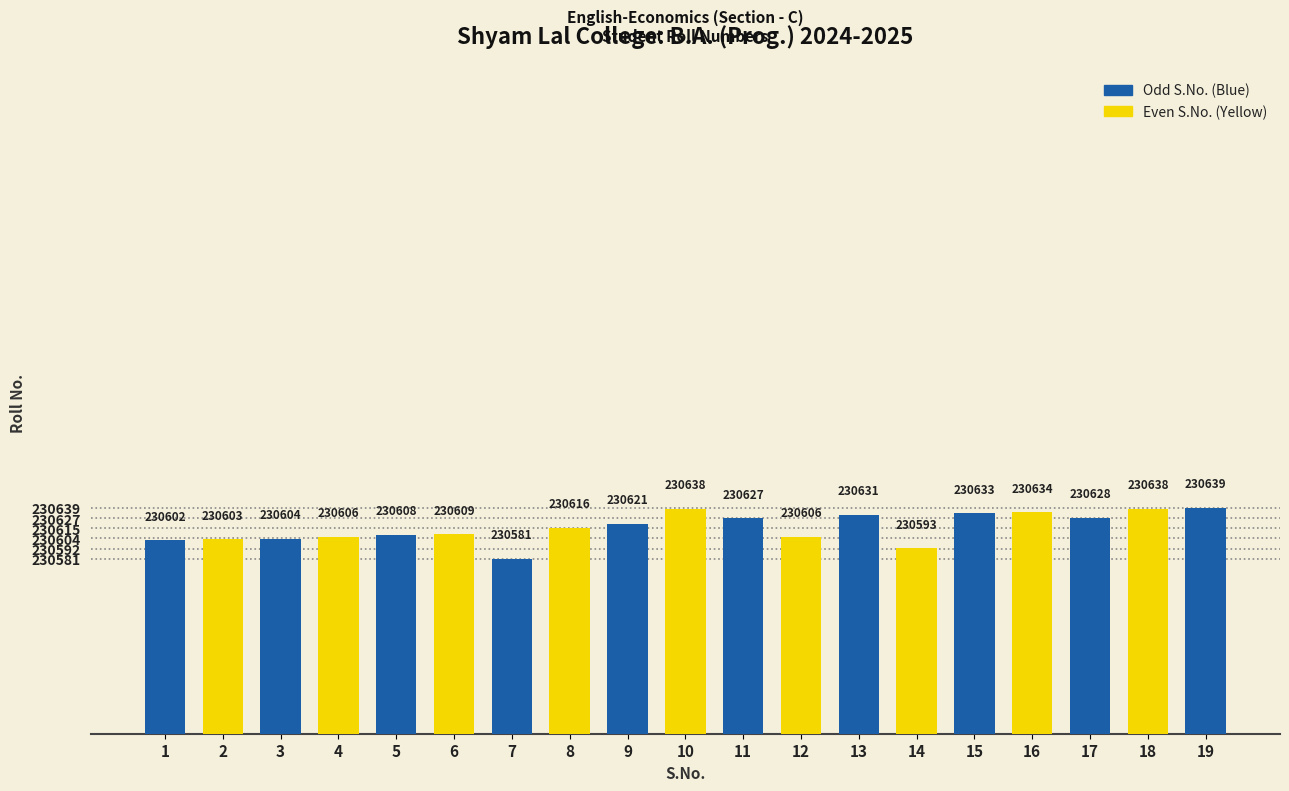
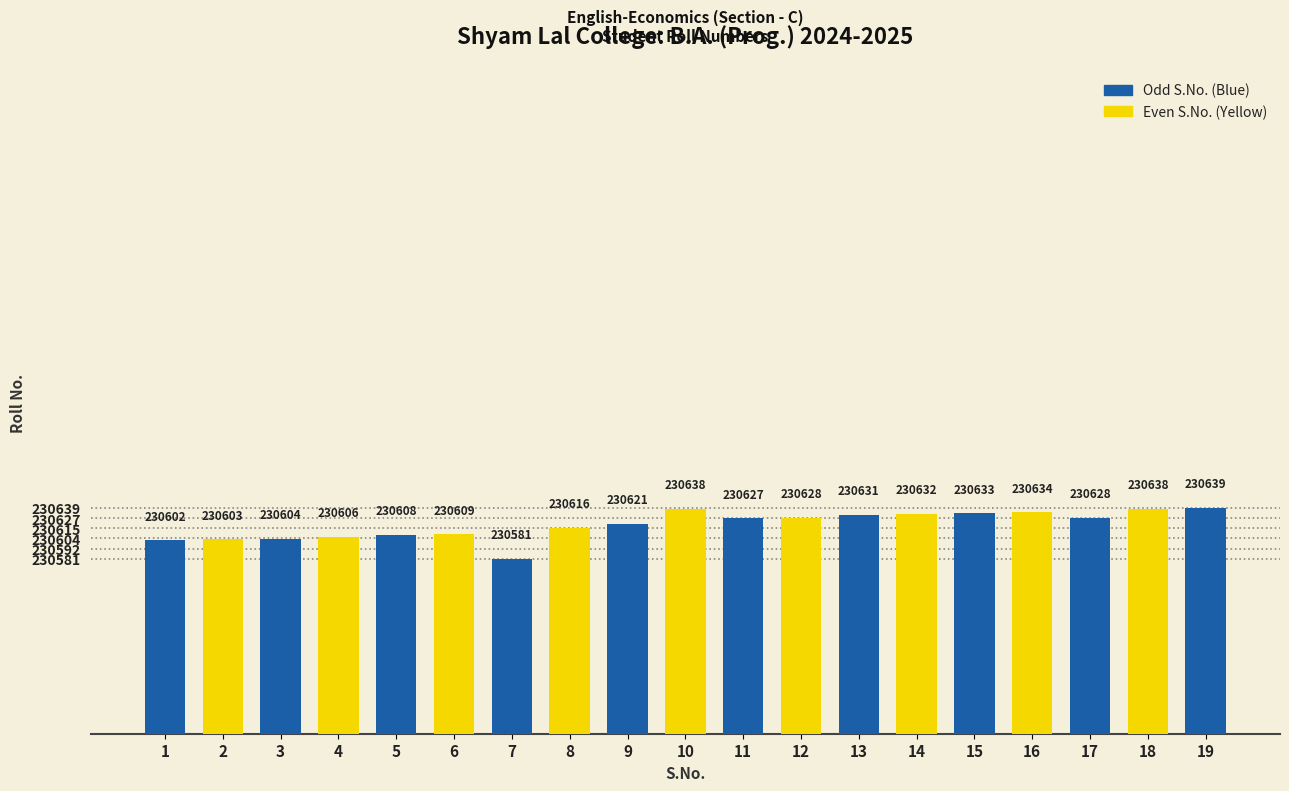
  {
    "1": 230602,
    "2": 230603,
    "3": 230604,
    "4": 230606,
    "5": 230608,
    "6": 230609,
    "7": 230581,
    "8": 230616,
    "9": 230621,
    "10": 230638,
    "11": 230627,
-   "12": 230606,
+   "12": 230628,
    "13": 230631,
-   "14": 230593,
+   "14": 230632,
    "15": 230633,
    "16": 230634,
    "17": 230628,
    "18": 230638,
    "19": 230639
  }
